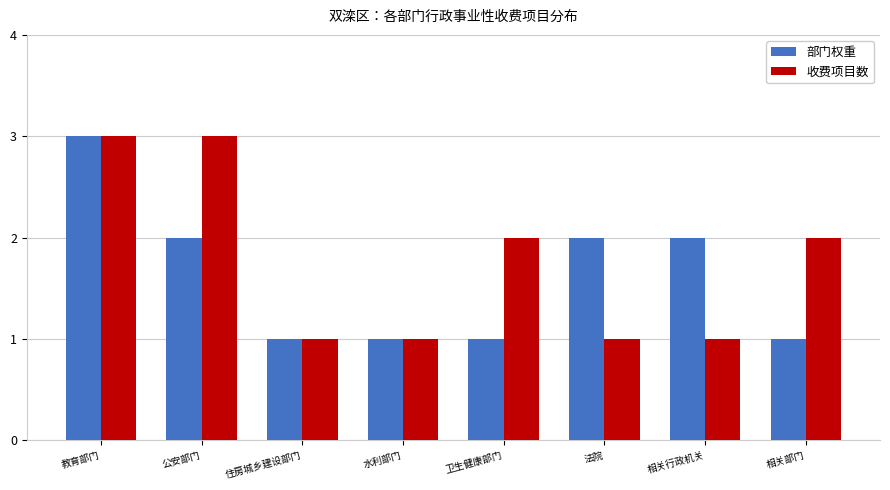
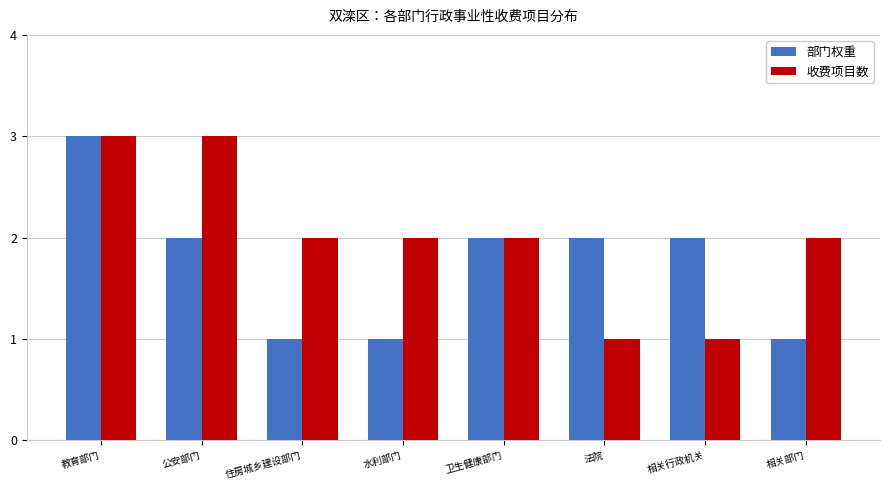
  {
    "部门权重": {
      "教育部门": 3,
      "公安部门": 2,
      "住房城乡建设部门": 1,
      "水利部门": 1,
-     "卫生健康部门": 1,
+     "卫生健康部门": 2,
      "法院": 2,
      "相关行政机关": 2,
      "相关部门": 1
    },
    "收费项目数": {
      "教育部门": 3,
      "公安部门": 3,
-     "住房城乡建设部门": 1,
-     "水利部门": 1,
+     "住房城乡建设部门": 2,
+     "水利部门": 2,
      "卫生健康部门": 2,
      "法院": 1,
      "相关行政机关": 1,
      "相关部门": 2
    }
  }
